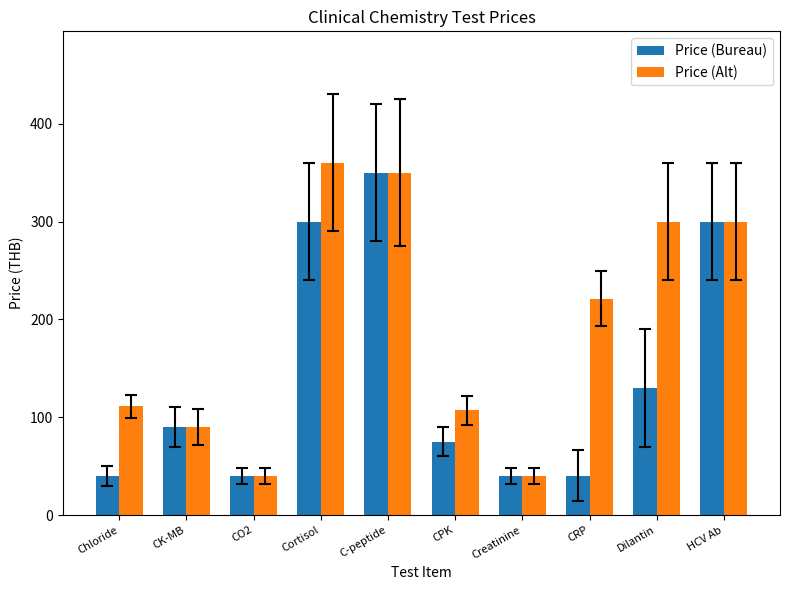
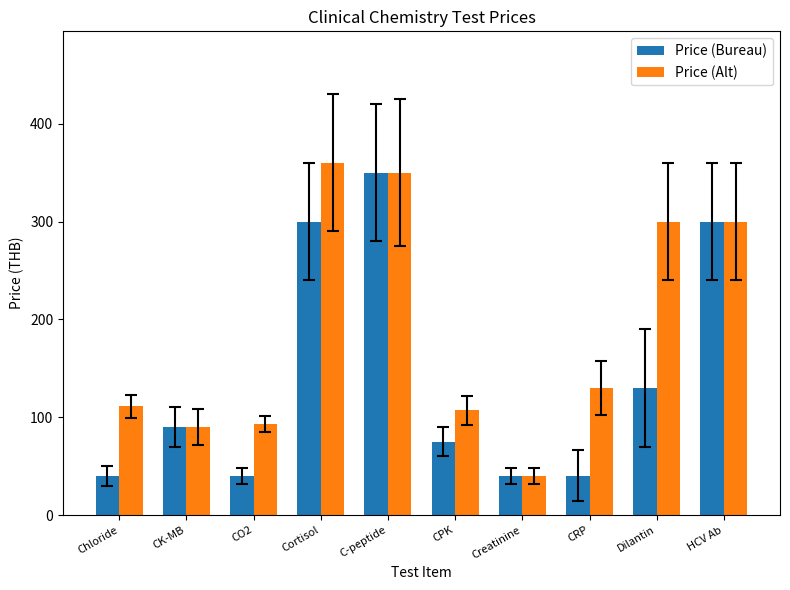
  {
    "Price (Alt)": {
      "Chloride": 110,
      "CK-MB": 90,
-     "CO2": 40,
+     "CO2": 90,
      "Cortisol": 360,
      "C-peptide": 350,
      "CPK": 110,
      "Creatinine": 40,
-     "CRP": 220,
+     "CRP": 130,
      "Dilantin": 300,
      "HCV Ab": 300
    }
  }
